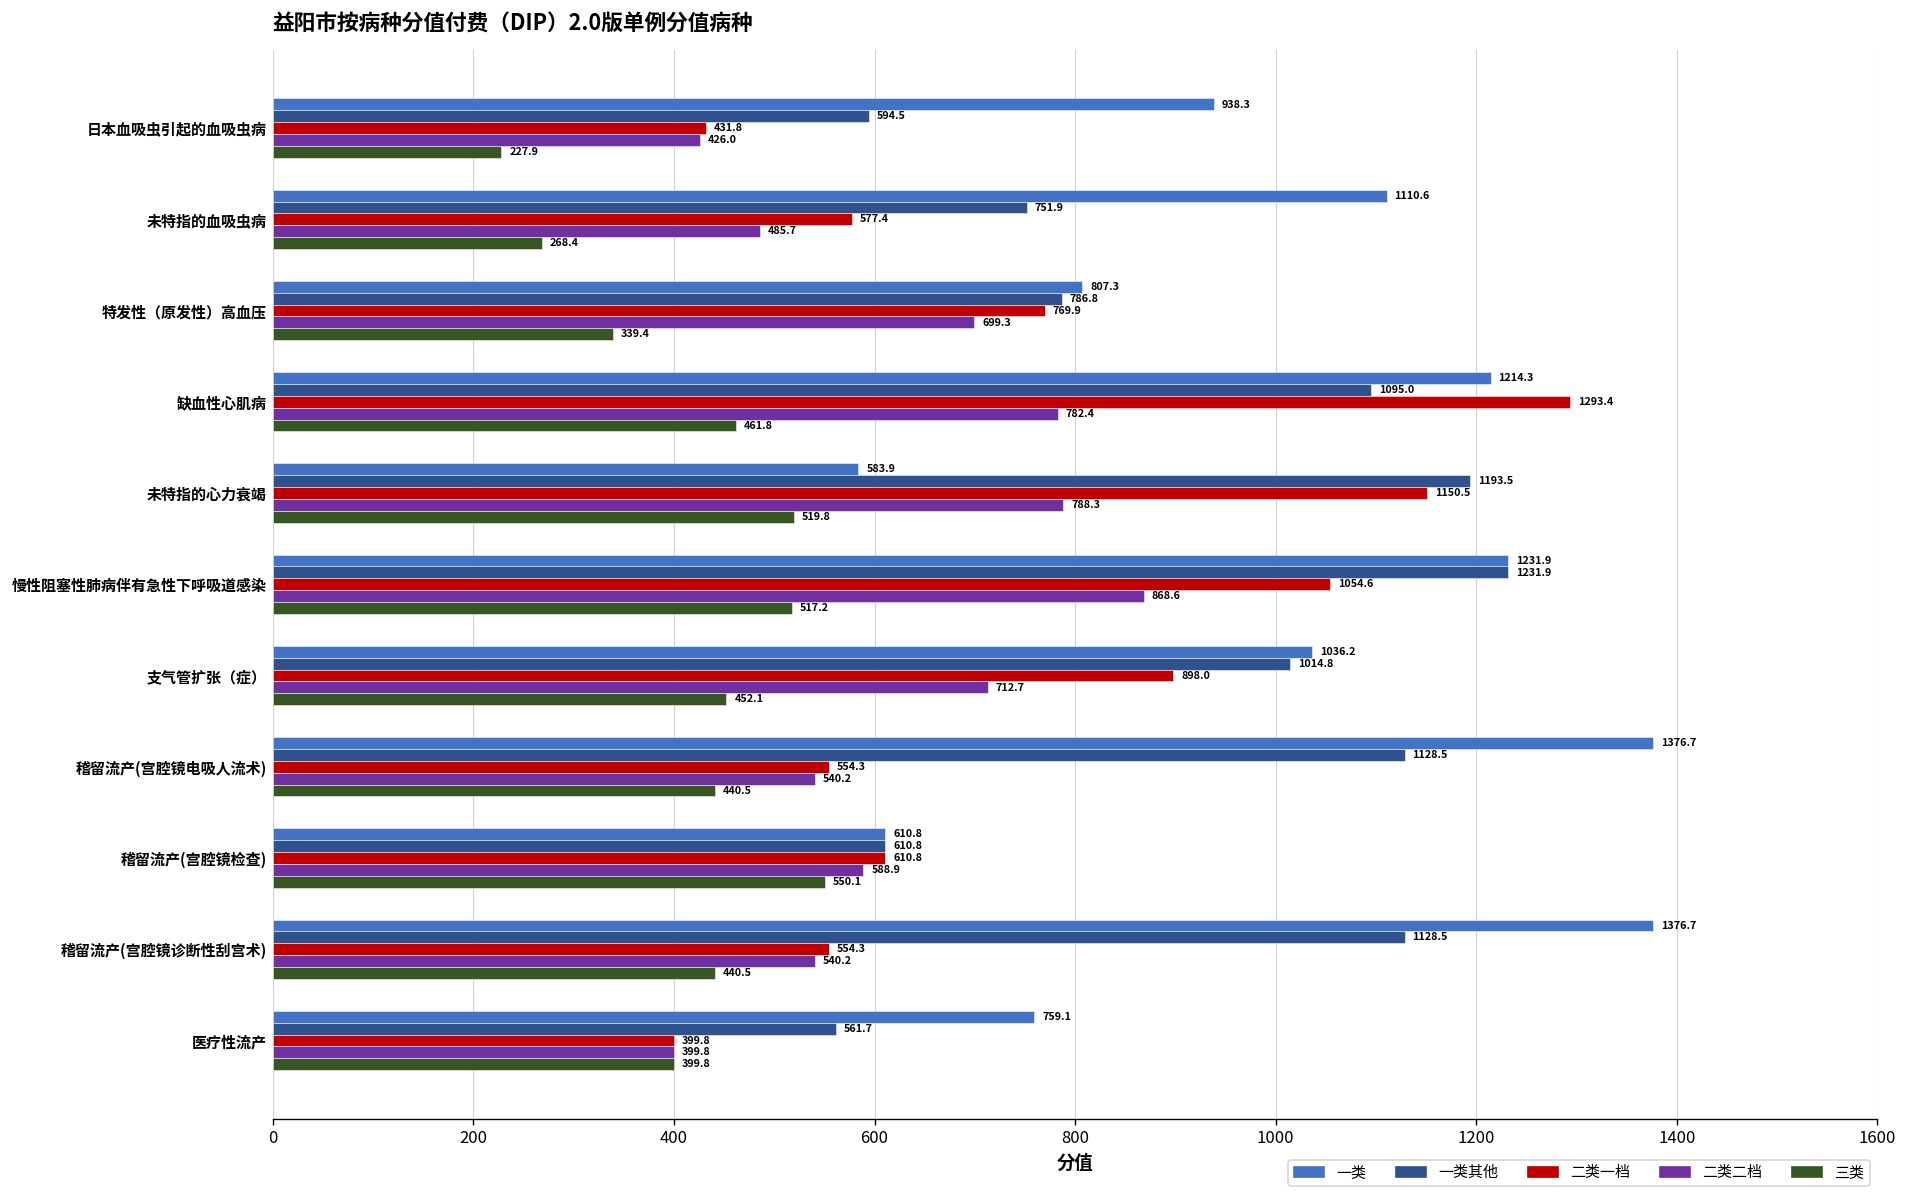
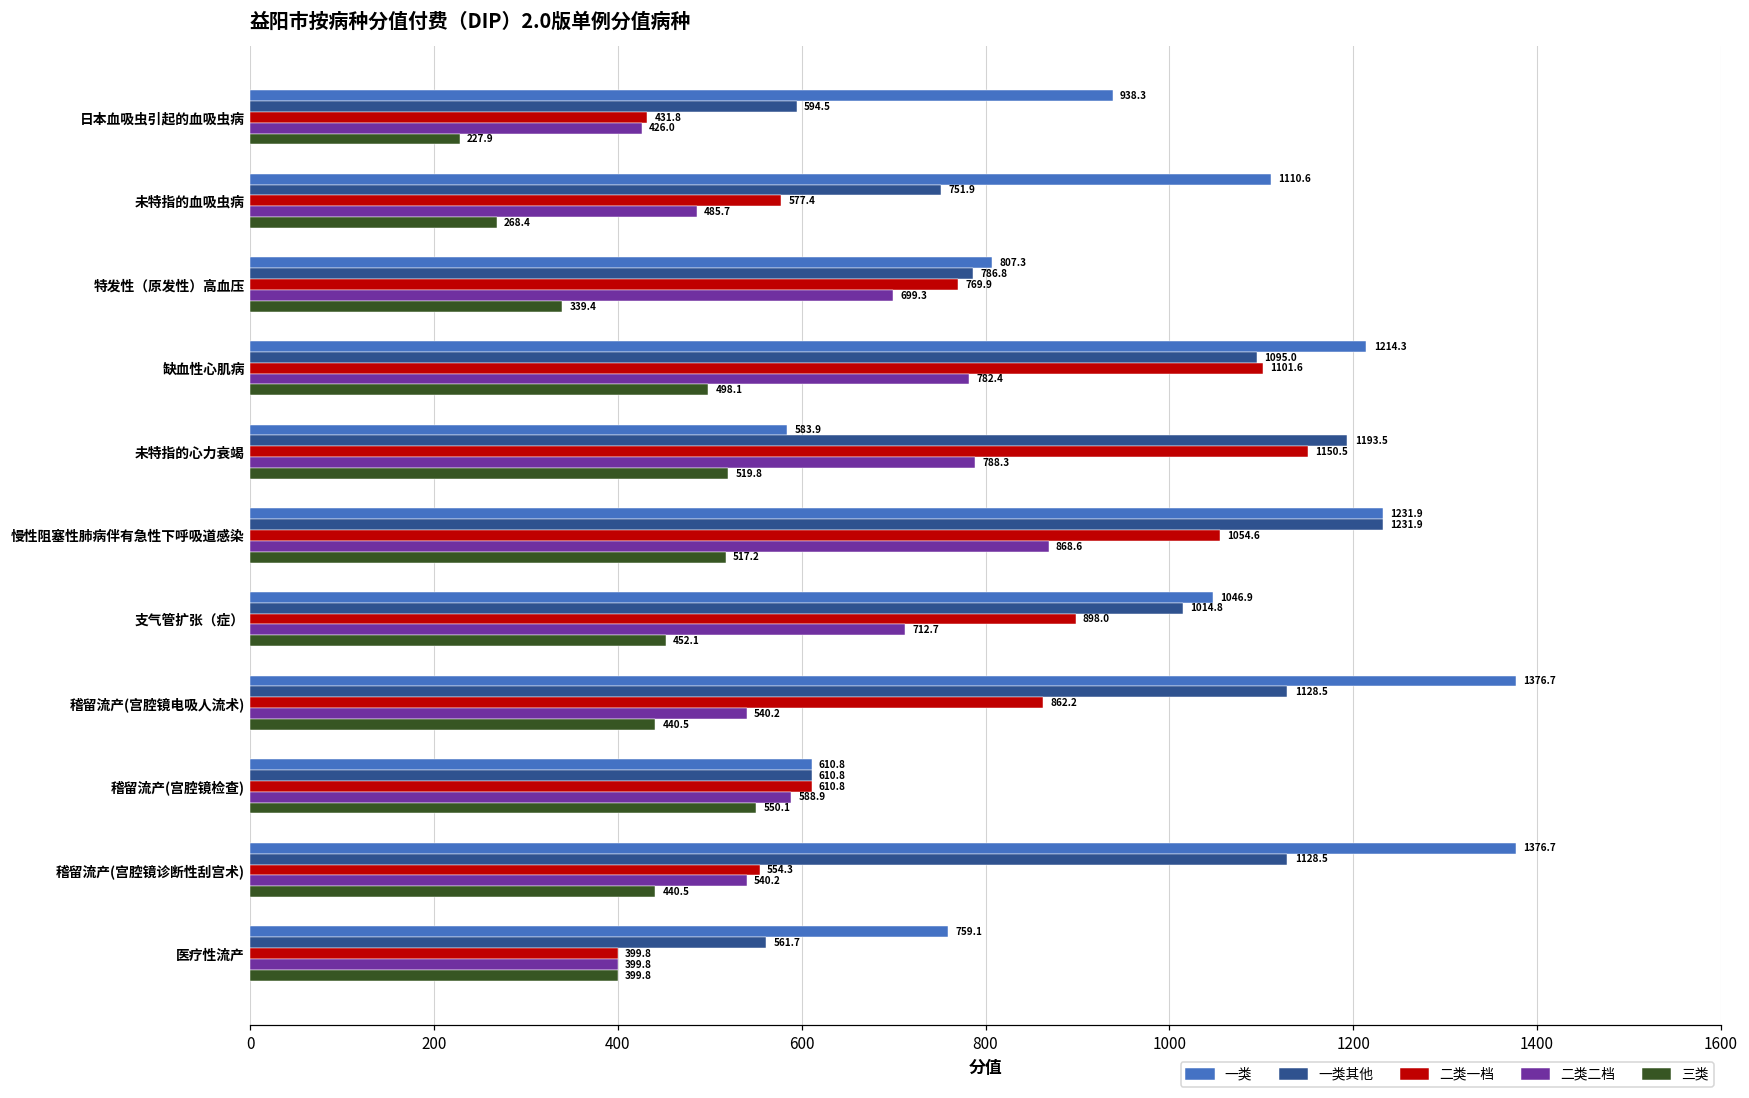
  {
    "一类": {
      "日本血吸虫引起的血吸虫病": 938.3,
      "未特指的血吸虫病": 1110.6,
      "特发性（原发性）高血压": 807.3,
      "缺血性心肌病": 1214.3,
      "未特指的心力衰竭": 583.9,
      "慢性阻塞性肺病伴有急性下呼吸道感染": 1231.9,
-     "支气管扩张（症）": 1036.2,
+     "支气管扩张（症）": 1046.9,
      "稽留流产(宫腔镜电吸人流术)": 1376.7,
      "稽留流产(宫腔镜检查)": 610.8,
      "稽留流产(宫腔镜诊断性刮宫术)": 1376.7,
      "医疗性流产": 759.1
    },
    "一类其他": {
      "日本血吸虫引起的血吸虫病": 594.5,
      "未特指的血吸虫病": 751.9,
      "特发性（原发性）高血压": 786.8,
      "缺血性心肌病": 1095.0,
      "未特指的心力衰竭": 1193.5,
      "慢性阻塞性肺病伴有急性下呼吸道感染": 1231.9,
      "支气管扩张（症）": 1014.8,
      "稽留流产(宫腔镜电吸人流术)": 1128.5,
      "稽留流产(宫腔镜检查)": 610.8,
      "稽留流产(宫腔镜诊断性刮宫术)": 1128.5,
      "医疗性流产": 561.7
    },
    "二类一档": {
      "日本血吸虫引起的血吸虫病": 431.8,
      "未特指的血吸虫病": 577.4,
      "特发性（原发性）高血压": 769.9,
-     "缺血性心肌病": 1293.4,
+     "缺血性心肌病": 1101.6,
      "未特指的心力衰竭": 1150.5,
      "慢性阻塞性肺病伴有急性下呼吸道感染": 1054.6,
      "支气管扩张（症）": 898.0,
-     "稽留流产(宫腔镜电吸人流术)": 554.3,
+     "稽留流产(宫腔镜电吸人流术)": 862.2,
      "稽留流产(宫腔镜检查)": 610.8,
      "稽留流产(宫腔镜诊断性刮宫术)": 554.3,
      "医疗性流产": 399.8
    },
    "二类二档": {
      "日本血吸虫引起的血吸虫病": 426.0,
      "未特指的血吸虫病": 485.7,
      "特发性（原发性）高血压": 699.3,
      "缺血性心肌病": 782.4,
      "未特指的心力衰竭": 788.3,
      "慢性阻塞性肺病伴有急性下呼吸道感染": 868.6,
      "支气管扩张（症）": 712.7,
      "稽留流产(宫腔镜电吸人流术)": 540.2,
      "稽留流产(宫腔镜检查)": 588.9,
      "稽留流产(宫腔镜诊断性刮宫术)": 540.2,
      "医疗性流产": 399.8
    },
    "三类": {
      "日本血吸虫引起的血吸虫病": 227.9,
      "未特指的血吸虫病": 268.4,
      "特发性（原发性）高血压": 339.4,
-     "缺血性心肌病": 461.8,
+     "缺血性心肌病": 498.1,
      "未特指的心力衰竭": 519.8,
      "慢性阻塞性肺病伴有急性下呼吸道感染": 517.2,
      "支气管扩张（症）": 452.1,
      "稽留流产(宫腔镜电吸人流术)": 440.5,
      "稽留流产(宫腔镜检查)": 550.1,
      "稽留流产(宫腔镜诊断性刮宫术)": 440.5,
      "医疗性流产": 399.8
    }
  }
